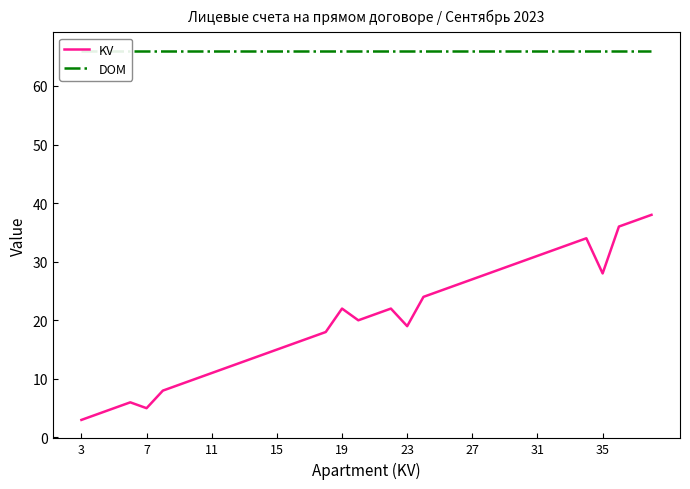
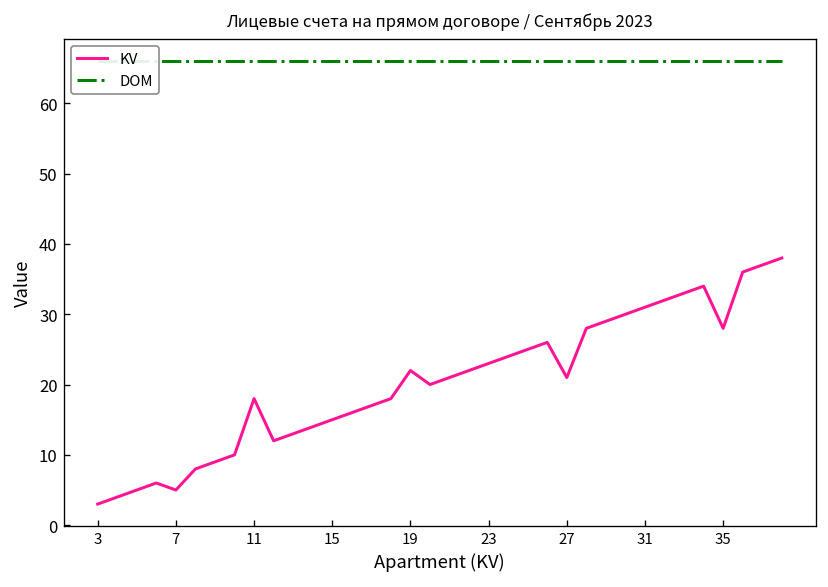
  {
    "KV": {
      "3": 3,
      "7": 5,
-     "11": 11,
+     "11": 18,
      "15": 15,
      "19": 22,
-     "23": 19,
-     "27": 27,
+     "23": 23,
+     "27": 21,
      "31": 31,
      "35": 28
    },
    "DOM": {
      "7": 66,
      "11": 66,
      "15": 66,
      "19": 66,
      "23": 66,
      "27": 66,
      "31": 66,
      "35": 66
    }
  }
